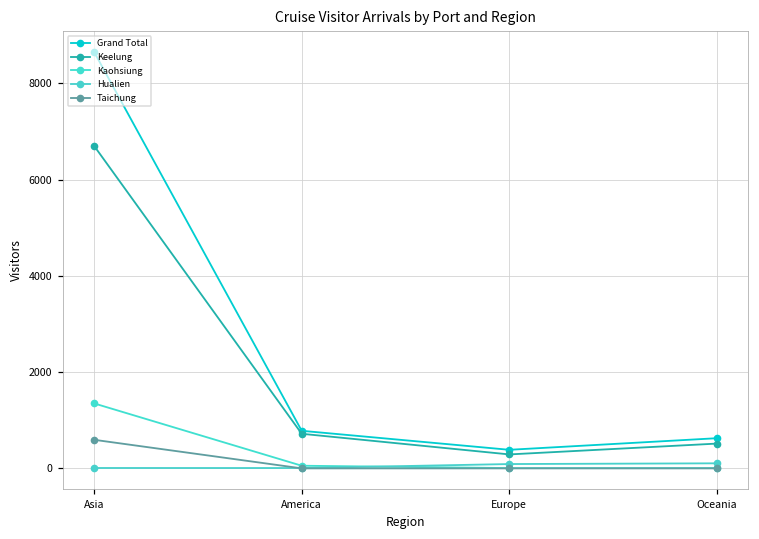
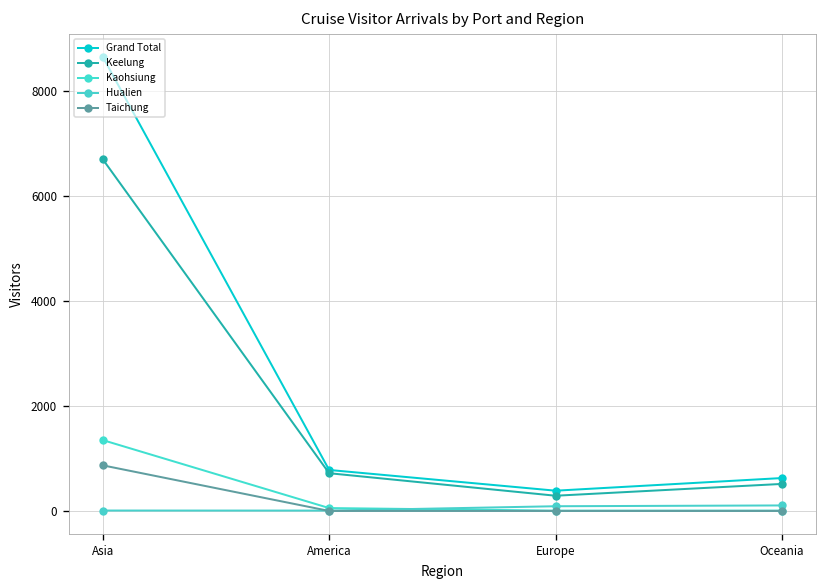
  {
    "Taichung": {
-     "Asia": 600
+     "Asia": 900
    }
  }
